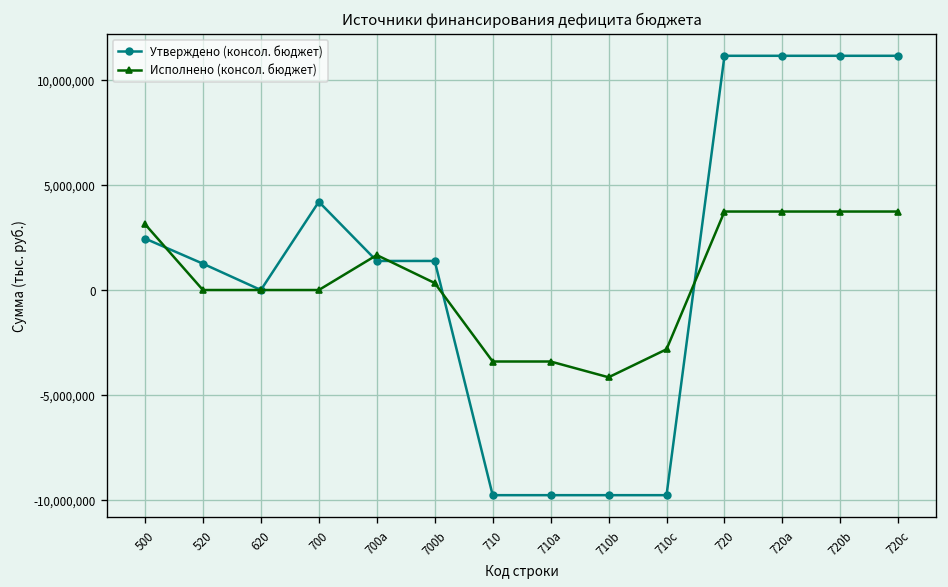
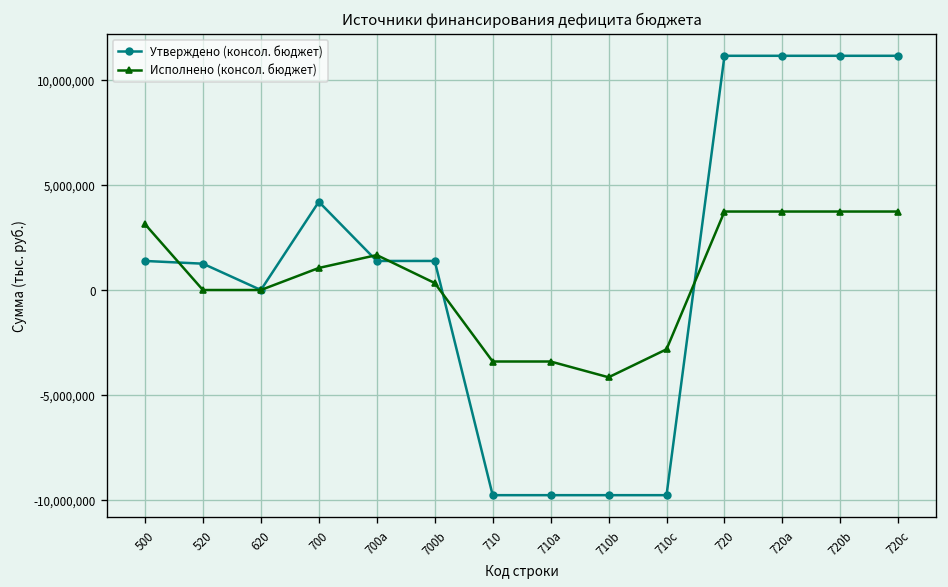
  {
    "Утверждено (консол. бюджет)": {
-     "500": "2,500,000",
+     "500": "1,400,000",
      "520": "1,300,000",
      "700": "4,200,000",
      "700a": "1,400,000",
      "700b": "1,400,000",
      "710": "-9,800,000",
      "710a": "-9,800,000",
      "710b": "-9,800,000",
      "710c": "-9,800,000",
      "720": "11,200,000",
      "720a": "11,200,000",
      "720b": "11,200,000",
      "720c": "11,200,000"
    },
    "Исполнено (консол. бюджет)": {
      "500": "3,100,000",
      "520": "0",
-     "700": "0",
+     "700": "1,100,000",
      "700a": "1,700,000",
      "700b": "300,000",
      "710": "-3,400,000",
      "710a": "-3,400,000",
      "710b": "-4,200,000",
      "710c": "-2,800,000",
      "720": "3,700,000",
      "720a": "3,700,000",
      "720b": "3,700,000",
      "720c": "3,700,000"
    }
  }
